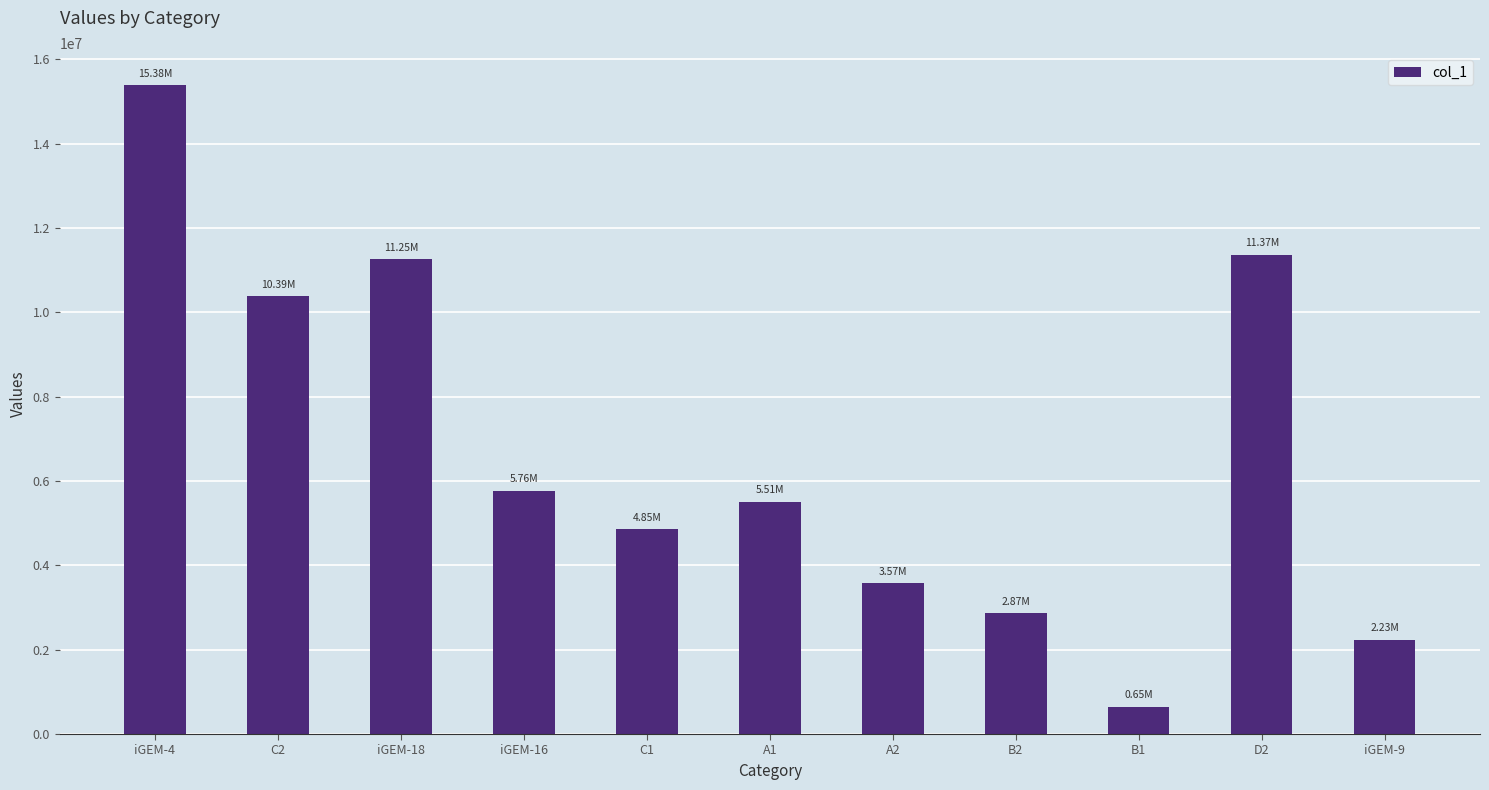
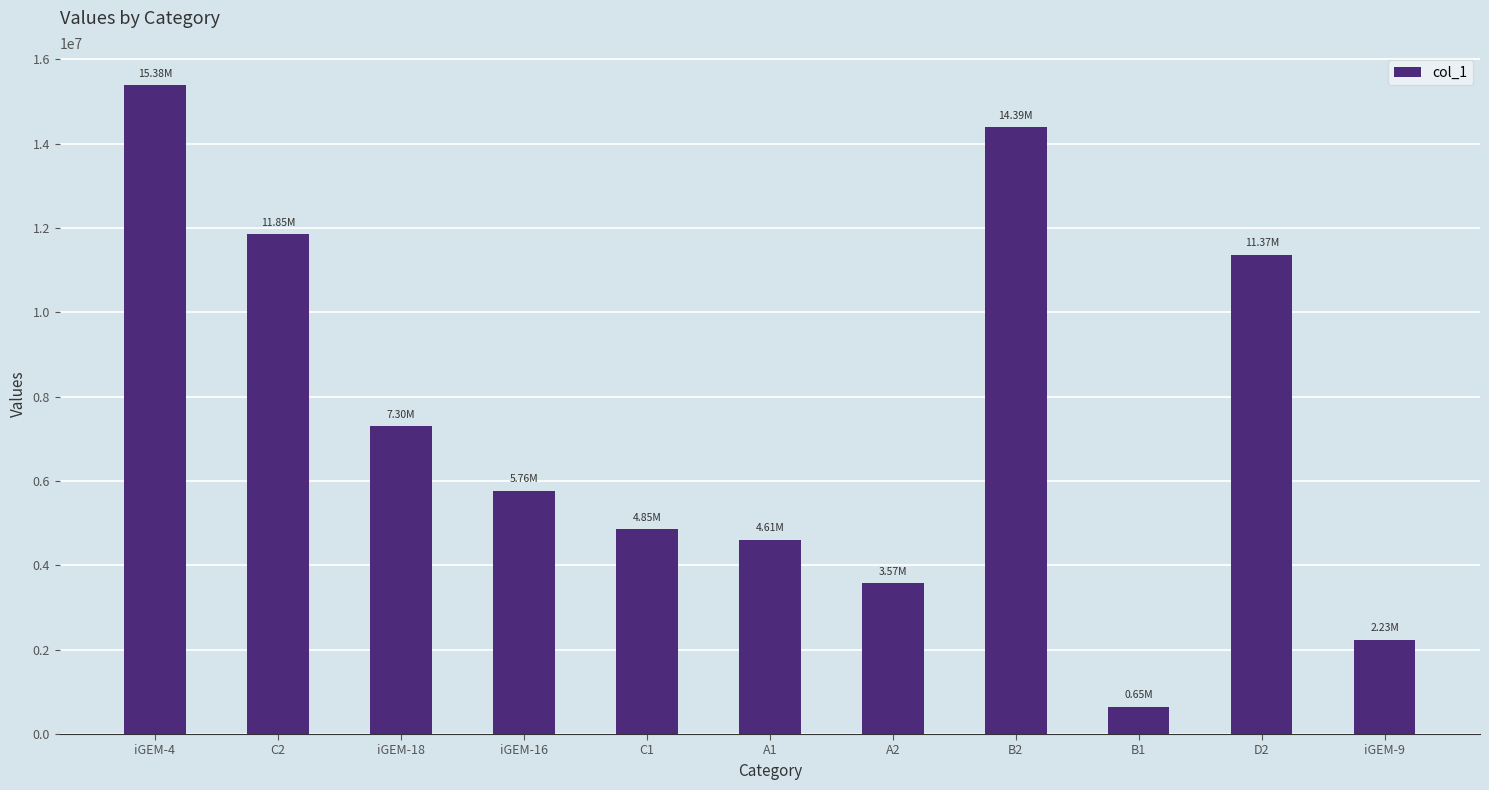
  {
    "iGEM-4": "15.38M",
-   "C2": "10.39M",
-   "iGEM-18": "11.25M",
+   "C2": "11.85M",
+   "iGEM-18": "7.30M",
    "iGEM-16": "5.76M",
    "C1": "4.85M",
-   "A1": "5.51M",
+   "A1": "4.61M",
    "A2": "3.57M",
-   "B2": "2.87M",
+   "B2": "14.39M",
    "B1": "0.65M",
    "D2": "11.37M",
    "iGEM-9": "2.23M"
  }
